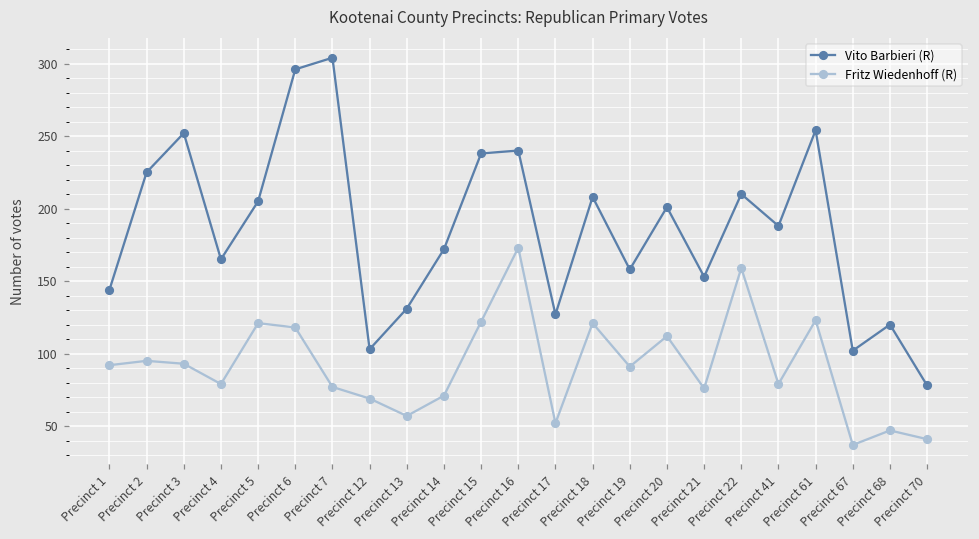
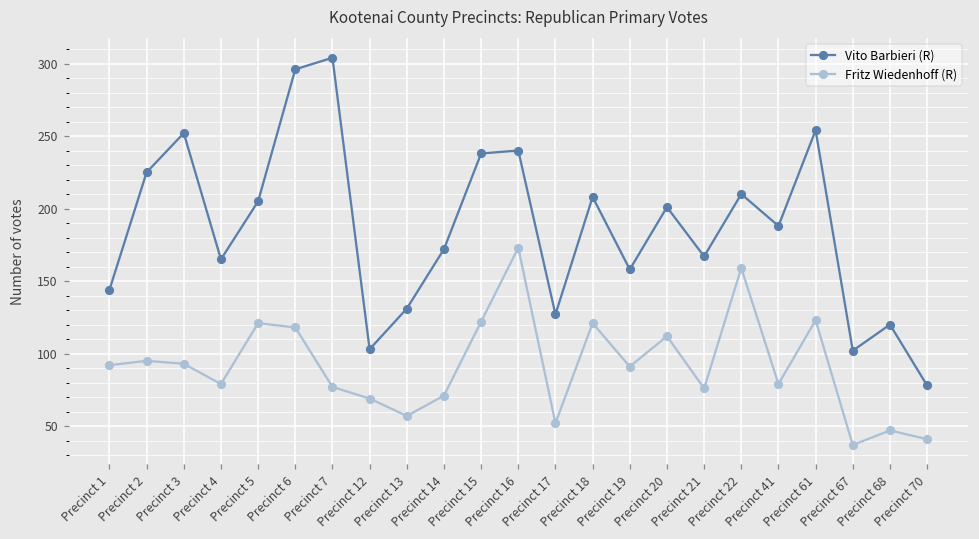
  {
    "Vito Barbieri (R)": {
      "Precinct 1": 144,
      "Precinct 2": 225,
      "Precinct 3": 252,
      "Precinct 4": 165,
      "Precinct 5": 205,
      "Precinct 6": 296,
      "Precinct 7": 304,
      "Precinct 12": 103,
      "Precinct 13": 131,
      "Precinct 14": 172,
      "Precinct 15": 238,
      "Precinct 16": 240,
      "Precinct 17": 127,
      "Precinct 18": 208,
      "Precinct 19": 158,
      "Precinct 20": 201,
-     "Precinct 21": 153,
+     "Precinct 21": 167,
      "Precinct 22": 210,
      "Precinct 41": 188,
      "Precinct 61": 254,
      "Precinct 67": 102,
      "Precinct 68": 120,
      "Precinct 70": 78
    },
    "Fritz Wiedenhoff (R)": {
      "Precinct 1": 92,
      "Precinct 2": 95,
      "Precinct 3": 93,
      "Precinct 4": 79,
      "Precinct 5": 121,
      "Precinct 6": 118,
      "Precinct 7": 77,
      "Precinct 12": 69,
      "Precinct 13": 57,
      "Precinct 14": 71,
      "Precinct 15": 122,
      "Precinct 16": 173,
      "Precinct 17": 52,
      "Precinct 18": 121,
      "Precinct 19": 91,
      "Precinct 20": 112,
      "Precinct 21": 76,
      "Precinct 22": 159,
      "Precinct 41": 79,
      "Precinct 61": 123,
      "Precinct 67": 37,
      "Precinct 68": 47,
      "Precinct 70": 41
    }
  }
